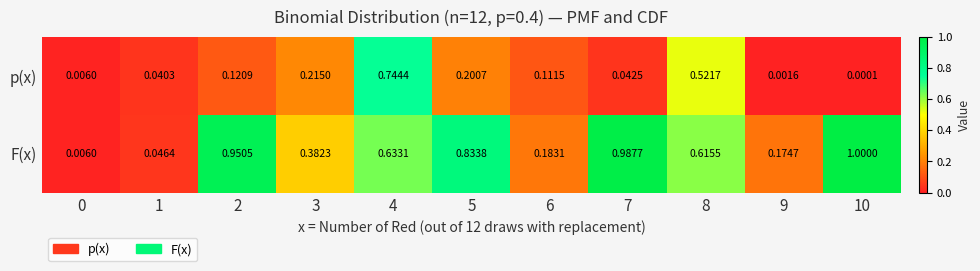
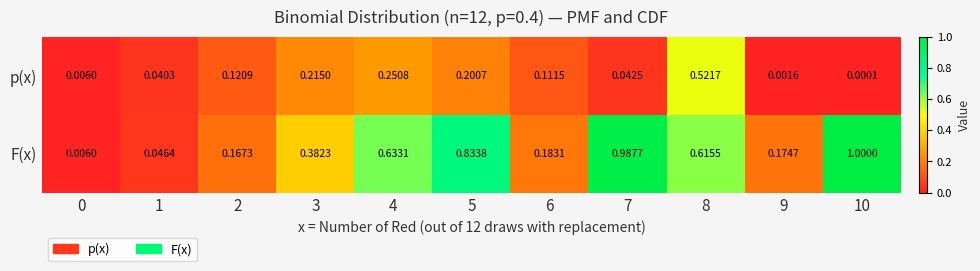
  {
    "p(x)": {
      "0": 0.0060,
      "1": 0.0403,
      "2": 0.1209,
      "3": 0.2150,
-     "4": 0.7444,
+     "4": 0.2508,
      "5": 0.2007,
      "6": 0.1115,
      "7": 0.0425,
      "8": 0.5217,
      "9": 0.0016,
      "10": 0.0001
    },
    "F(x)": {
      "0": 0.0060,
      "1": 0.0464,
-     "2": 0.9505,
+     "2": 0.1673,
      "3": 0.3823,
      "4": 0.6331,
      "5": 0.8338,
      "6": 0.1831,
      "7": 0.9877,
      "8": 0.6155,
      "9": 0.1747,
      "10": 1.0000
    }
  }
